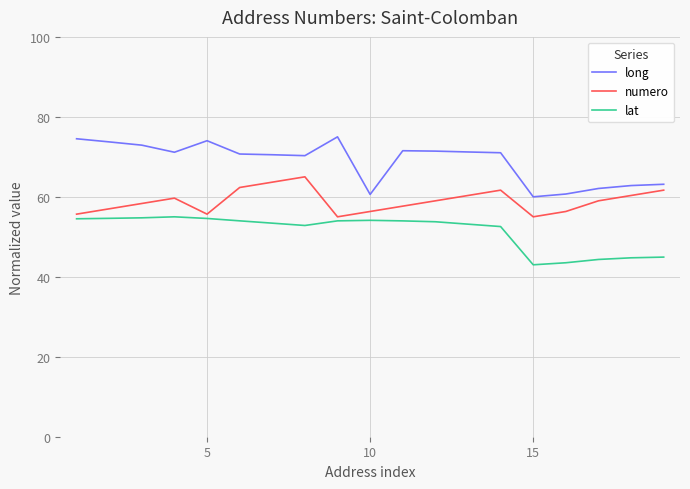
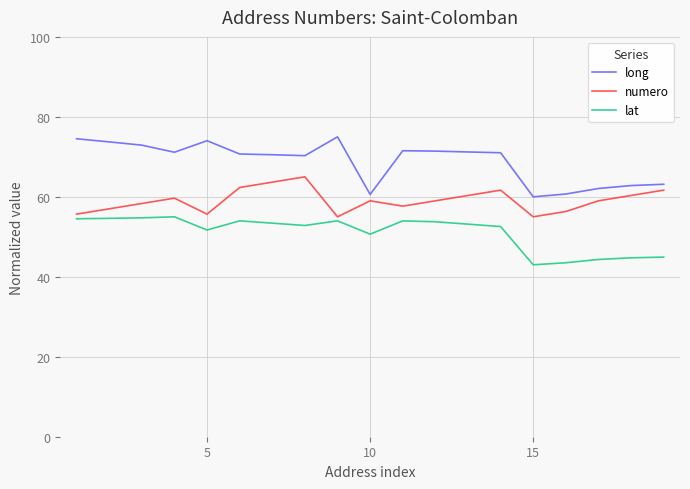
  {
    "long": {
      "5": 74,
      "10": 61,
      "15": 60
    },
    "numero": {
      "5": 56,
-     "10": 56,
+     "10": 59,
      "15": 55
    },
    "lat": {
-     "5": 55,
-     "10": 54,
+     "5": 52,
+     "10": 51,
      "15": 43
    }
  }
